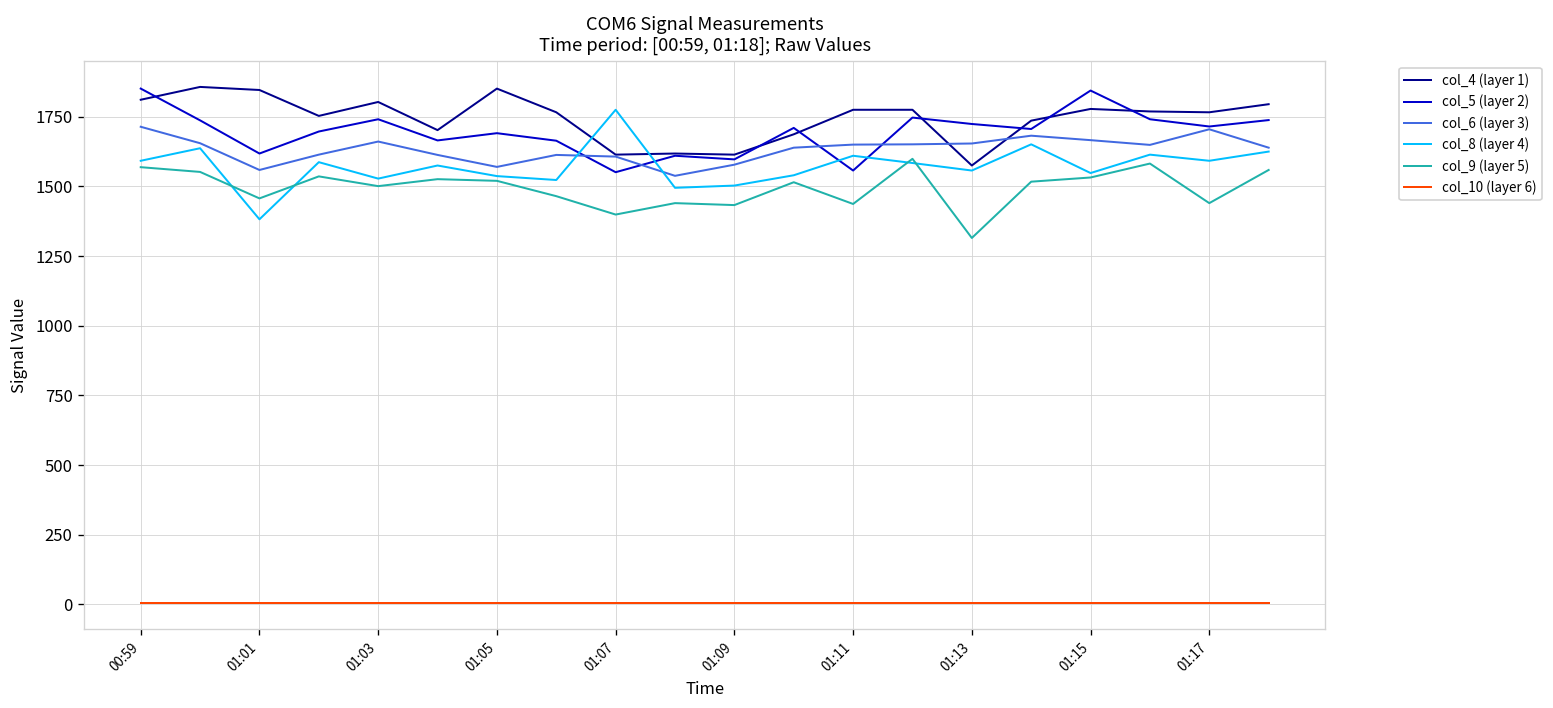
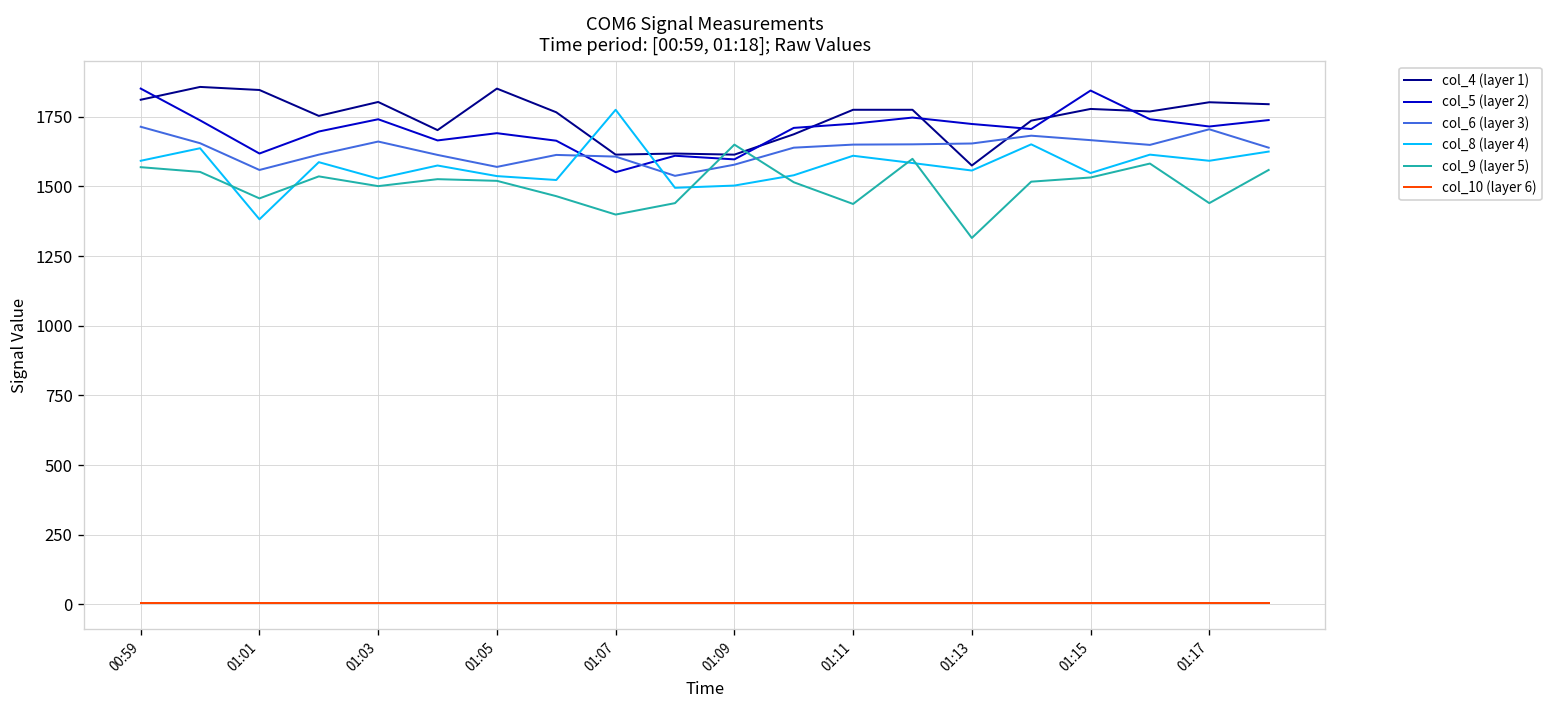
  {
    "col_4 (layer 1)": {
      "00:59": 1810,
      "01:01": 1850,
      "01:03": 1800,
      "01:05": 1850,
      "01:09": 1610,
      "01:11": 1780,
      "01:13": 1580,
      "01:15": 1780,
-     "01:17": 1770
+     "01:17": 1800
    },
    "col_5 (layer 2)": {
      "00:59": 1850,
      "01:01": 1620,
      "01:03": 1740,
      "01:05": 1690,
      "01:07": 1550,
      "01:09": 1600,
-     "01:11": 1560,
+     "01:11": 1730,
      "01:13": 1720,
      "01:15": 1840
    },
    "col_6 (layer 3)": {
      "00:59": 1710,
      "01:01": 1560,
      "01:03": 1660,
      "01:05": 1570,
      "01:09": 1580,
      "01:11": 1650,
      "01:13": 1650,
      "01:15": 1670
    },
    "col_8 (layer 4)": {
      "00:59": 1590,
      "01:01": 1380,
      "01:03": 1530,
      "01:05": 1540,
      "01:07": 1780,
      "01:09": 1500,
      "01:11": 1610,
      "01:13": 1560,
      "01:15": 1550,
      "01:17": 1590
    },
    "col_9 (layer 5)": {
      "00:59": 1570,
      "01:01": 1460,
      "01:03": 1500,
      "01:05": 1520,
      "01:07": 1400,
-     "01:09": 1430,
+     "01:09": 1650,
      "01:11": 1440,
      "01:13": 1320,
      "01:15": 1530,
      "01:17": 1440
    },
    "col_10 (layer 6)": {
      "00:59": 10,
      "01:01": 10,
      "01:03": 10,
      "01:05": 10,
      "01:07": 10,
      "01:09": 10,
      "01:11": 10,
      "01:13": 10,
      "01:15": 10,
      "01:17": 10
    }
  }
